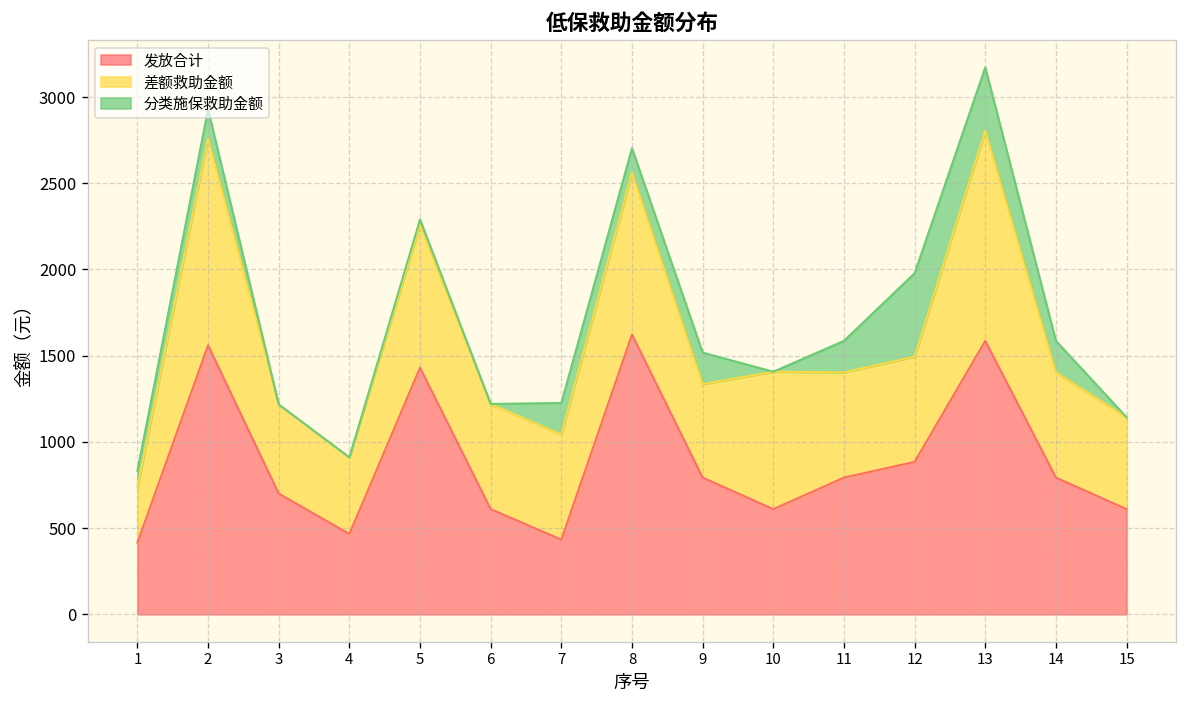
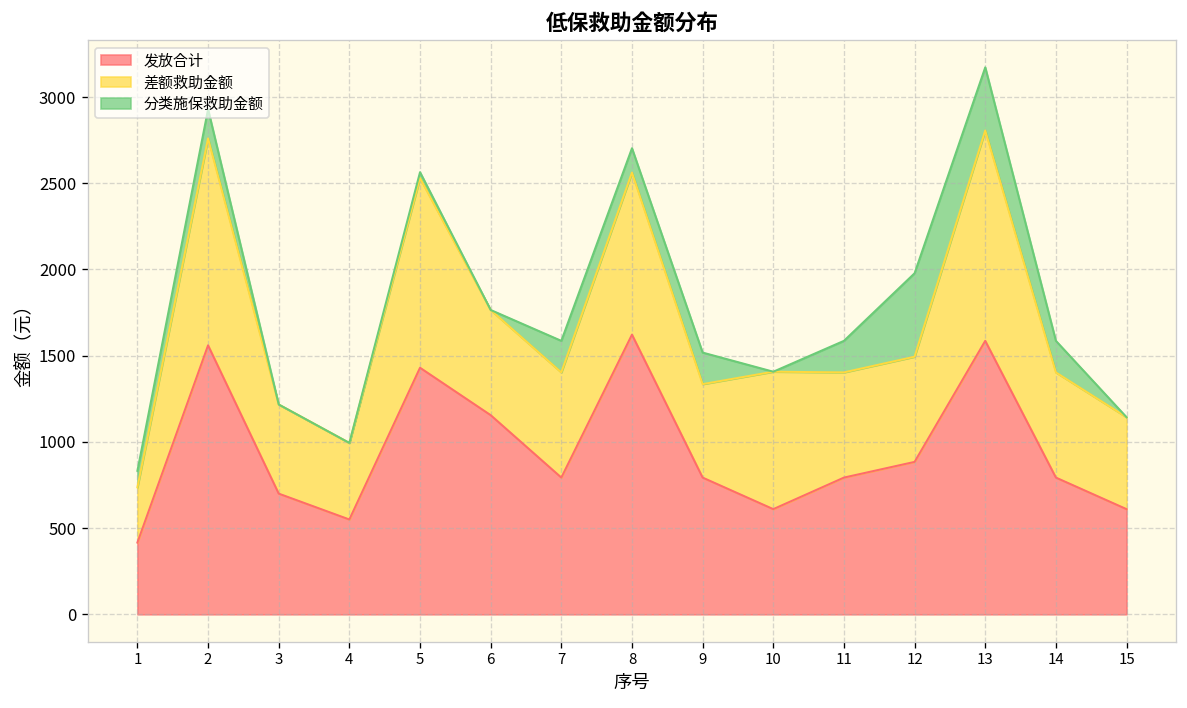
  {
    "发放合计": {
      "1": 420,
      "2": 1560,
      "3": 700,
-     "4": 470,
+     "4": 550,
      "5": 1430,
-     "6": 610,
-     "7": 430,
+     "6": 1160,
+     "7": 790,
      "8": 1620,
      "9": 790,
      "10": 610,
      "11": 790,
      "12": 880,
      "13": 1590,
      "14": 790,
      "15": 610
    },
    "差额救助金额": {
      "1": 320,
      "2": 1200,
-     "5": 830,
+     "5": 1100,
      "7": 610,
      "8": 940,
      "9": 540,
      "11": 610,
      "12": 610,
      "13": 1220,
      "14": 610
    },
    "分类施保救助金额": {
      "1": 100,
      "5": 30,
      "7": 180,
      "8": 140,
      "9": 180,
      "11": 180,
      "12": 480,
      "13": 370,
      "14": 180
    }
  }
